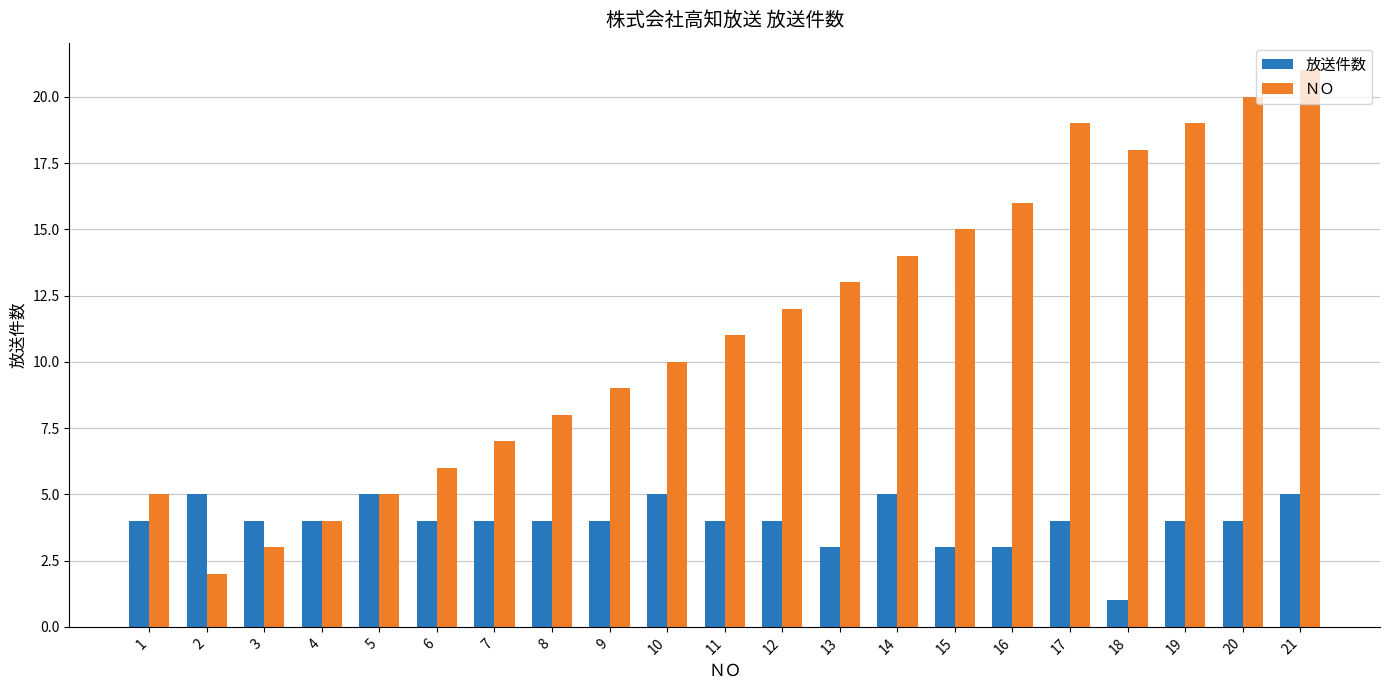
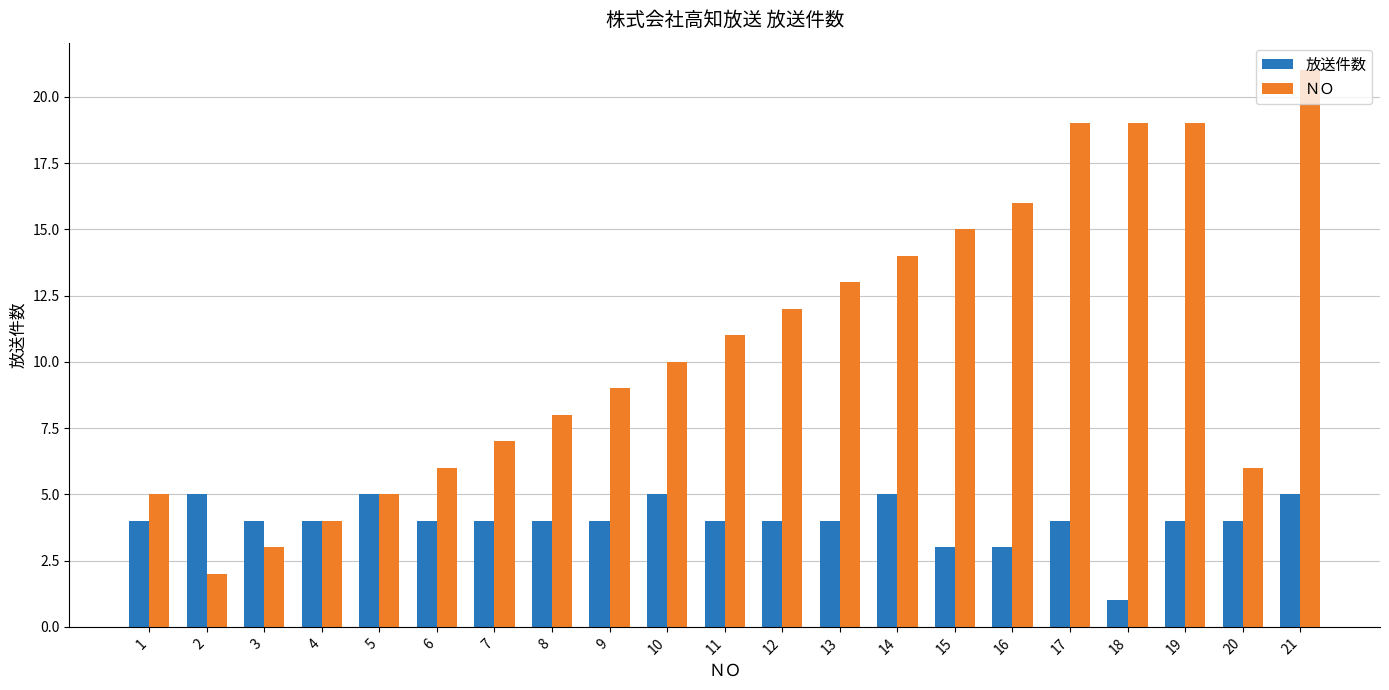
  {
    "放送件数": {
      "1": 4,
      "2": 5,
      "3": 4,
      "4": 4,
      "5": 5,
      "6": 4,
      "7": 4,
      "8": 4,
      "9": 4,
      "10": 5,
      "11": 4,
      "12": 4,
-     "13": 3,
+     "13": 4,
      "14": 5,
      "15": 3,
      "16": 3,
      "17": 4,
      "18": 1,
      "19": 4,
      "20": 4,
      "21": 5
    },
    "ＮＯ": {
      "1": 5,
      "2": 2,
      "3": 3,
      "4": 4,
      "5": 5,
      "6": 6,
      "7": 7,
      "8": 8,
      "9": 9,
      "10": 10,
      "11": 11,
      "12": 12,
      "13": 13,
      "14": 14,
      "15": 15,
      "16": 16,
      "17": 19,
-     "18": 18,
+     "18": 19,
      "19": 19,
-     "20": 20
+     "20": 6
    }
  }
